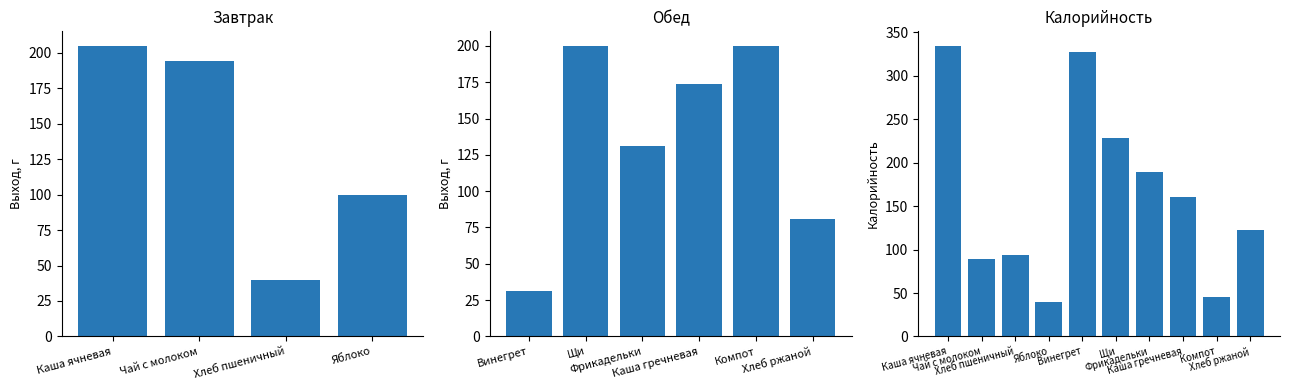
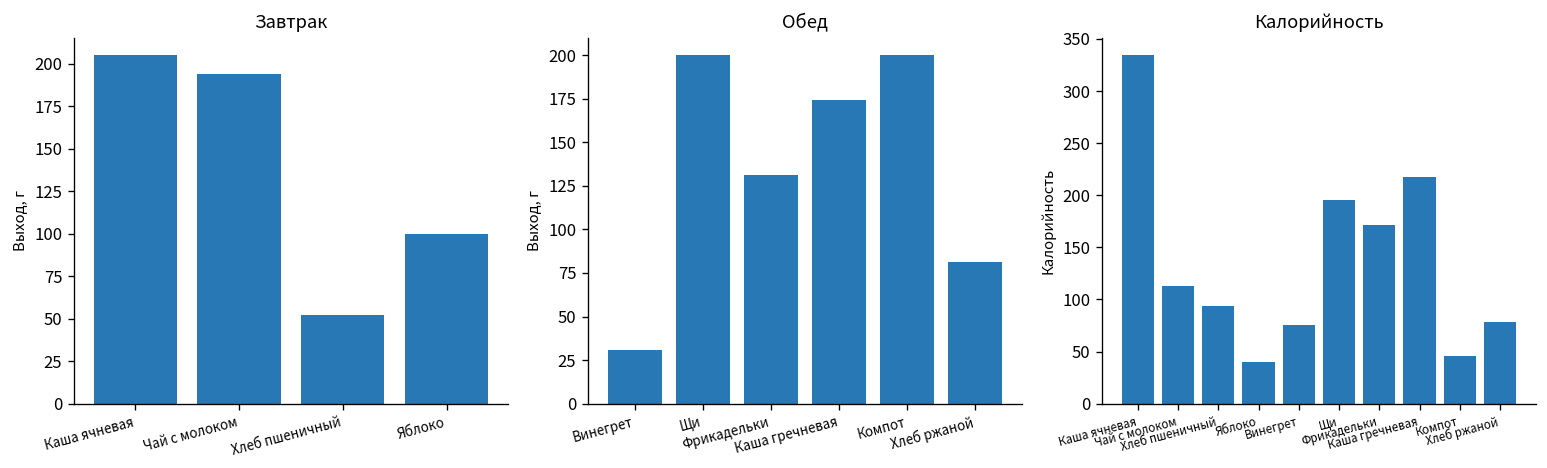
  {
    "Завтрак": {
      "Каша ячневая": 205,
      "Чай с молоком": 194,
-     "Хлеб пшеничный": 40,
+     "Хлеб пшеничный": 52,
      "Яблоко": 100
    },
    "Обед": {
      "Винегрет": 31,
      "Щи": 200,
      "Фрикадельки": 131,
      "Каша гречневая": 174,
      "Компот": 200,
      "Хлеб ржаной": 81
    },
    "Калорийность": {
      "Каша ячневая": 330,
-     "Чай с молоком": 90,
+     "Чай с молоком": 110,
      "Хлеб пшеничный": 90,
      "Яблоко": 40,
-     "Винегрет": 330,
-     "Щи": 230,
-     "Фрикадельки": 190,
-     "Каша гречневая": 160,
+     "Винегрет": 80,
+     "Щи": 200,
+     "Фрикадельки": 170,
+     "Каша гречневая": 220,
      "Компот": 50,
-     "Хлеб ржаной": 120
+     "Хлеб ржаной": 80
    }
  }
